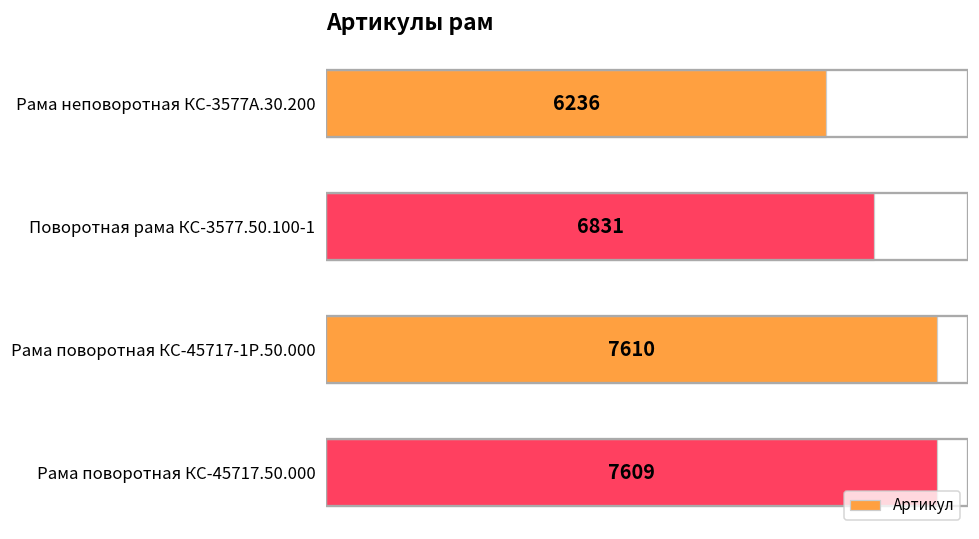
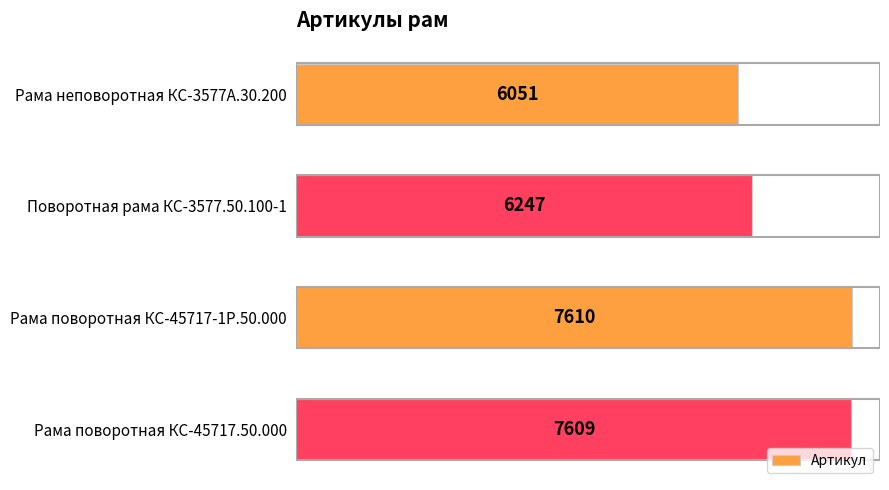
  {
-   "Рама неповоротная КС-3577А.30.200": 6236,
-   "Поворотная рама КС-3577.50.100-1": 6831,
+   "Рама неповоротная КС-3577А.30.200": 6051,
+   "Поворотная рама КС-3577.50.100-1": 6247,
    "Рама поворотная КС-45717-1Р.50.000": 7610,
    "Рама поворотная КС-45717.50.000": 7609
  }
